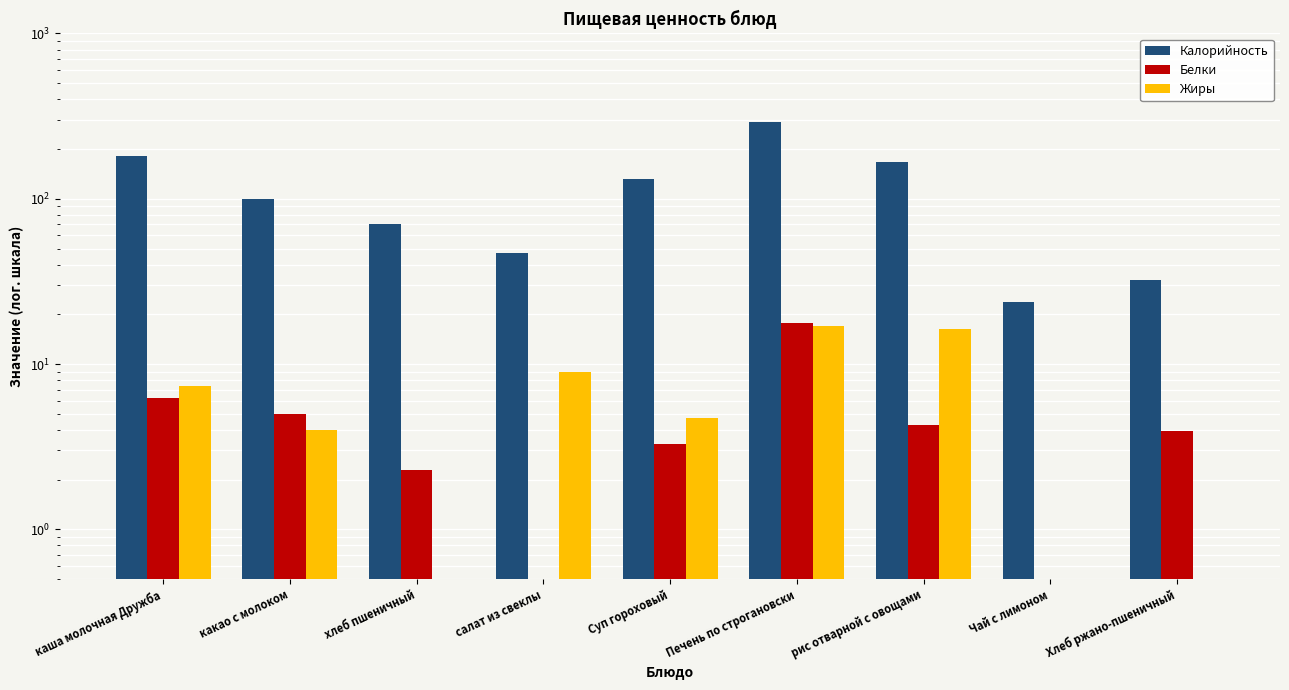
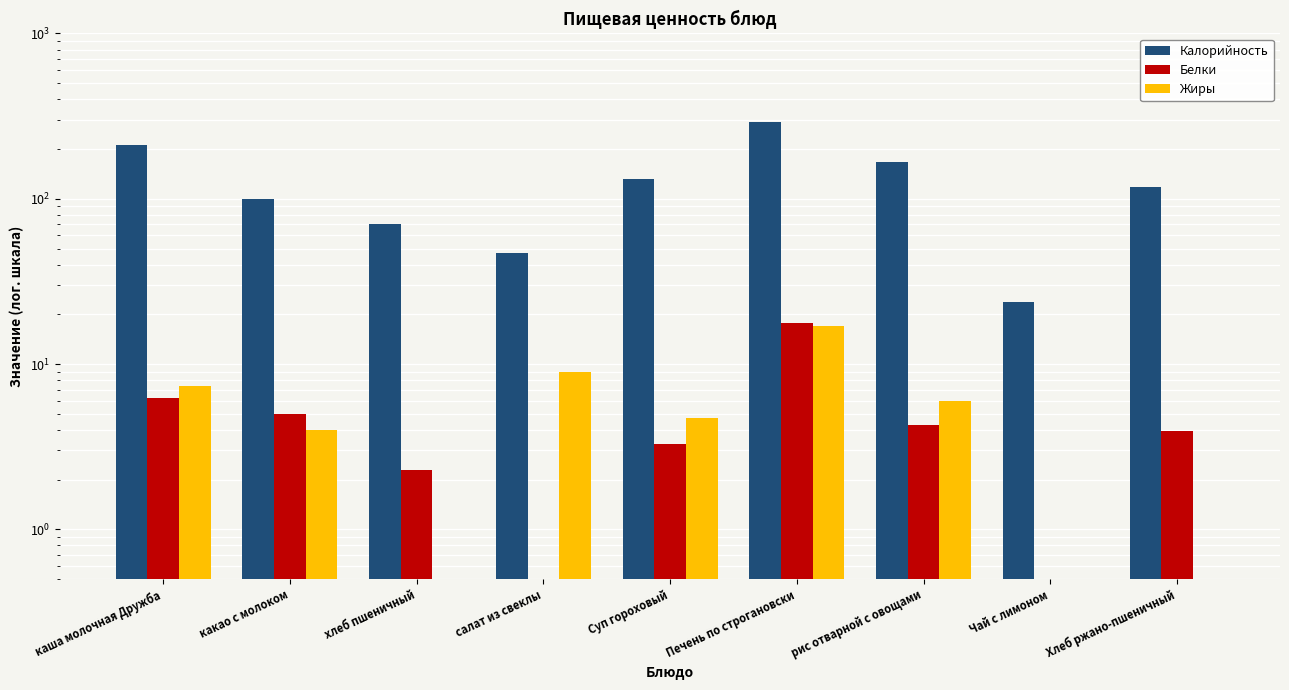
  {
    "Калорийность": {
-     "каша молочная Дружба": 180,
+     "каша молочная Дружба": 210,
      "какао с молоком": 100,
      "хлеб пшеничный": 70,
      "салат из свеклы": 47,
      "Суп гороховый": 130,
      "Печень по строгановски": 290,
      "рис отварной с овощами": 170,
      "Чай с лимоном": 24,
-     "Хлеб ржано-пшеничный": 32
+     "Хлеб ржано-пшеничный": 120
    },
    "Белки": {
      "каша молочная Дружба": 6.3,
      "какао с молоком": 5.0,
      "хлеб пшеничный": 2.3,
      "Суп гороховый": 3.3,
      "Печень по строгановски": 18,
      "рис отварной с овощами": 4.3,
      "Хлеб ржано-пшеничный": 4.0
    },
    "Жиры": {
      "каша молочная Дружба": 7,
      "какао с молоком": 4.0,
      "салат из свеклы": 9,
      "Суп гороховый": 4.7,
      "Печень по строгановски": 17,
-     "рис отварной с овощами": 16
+     "рис отварной с овощами": 6.0
    }
  }
